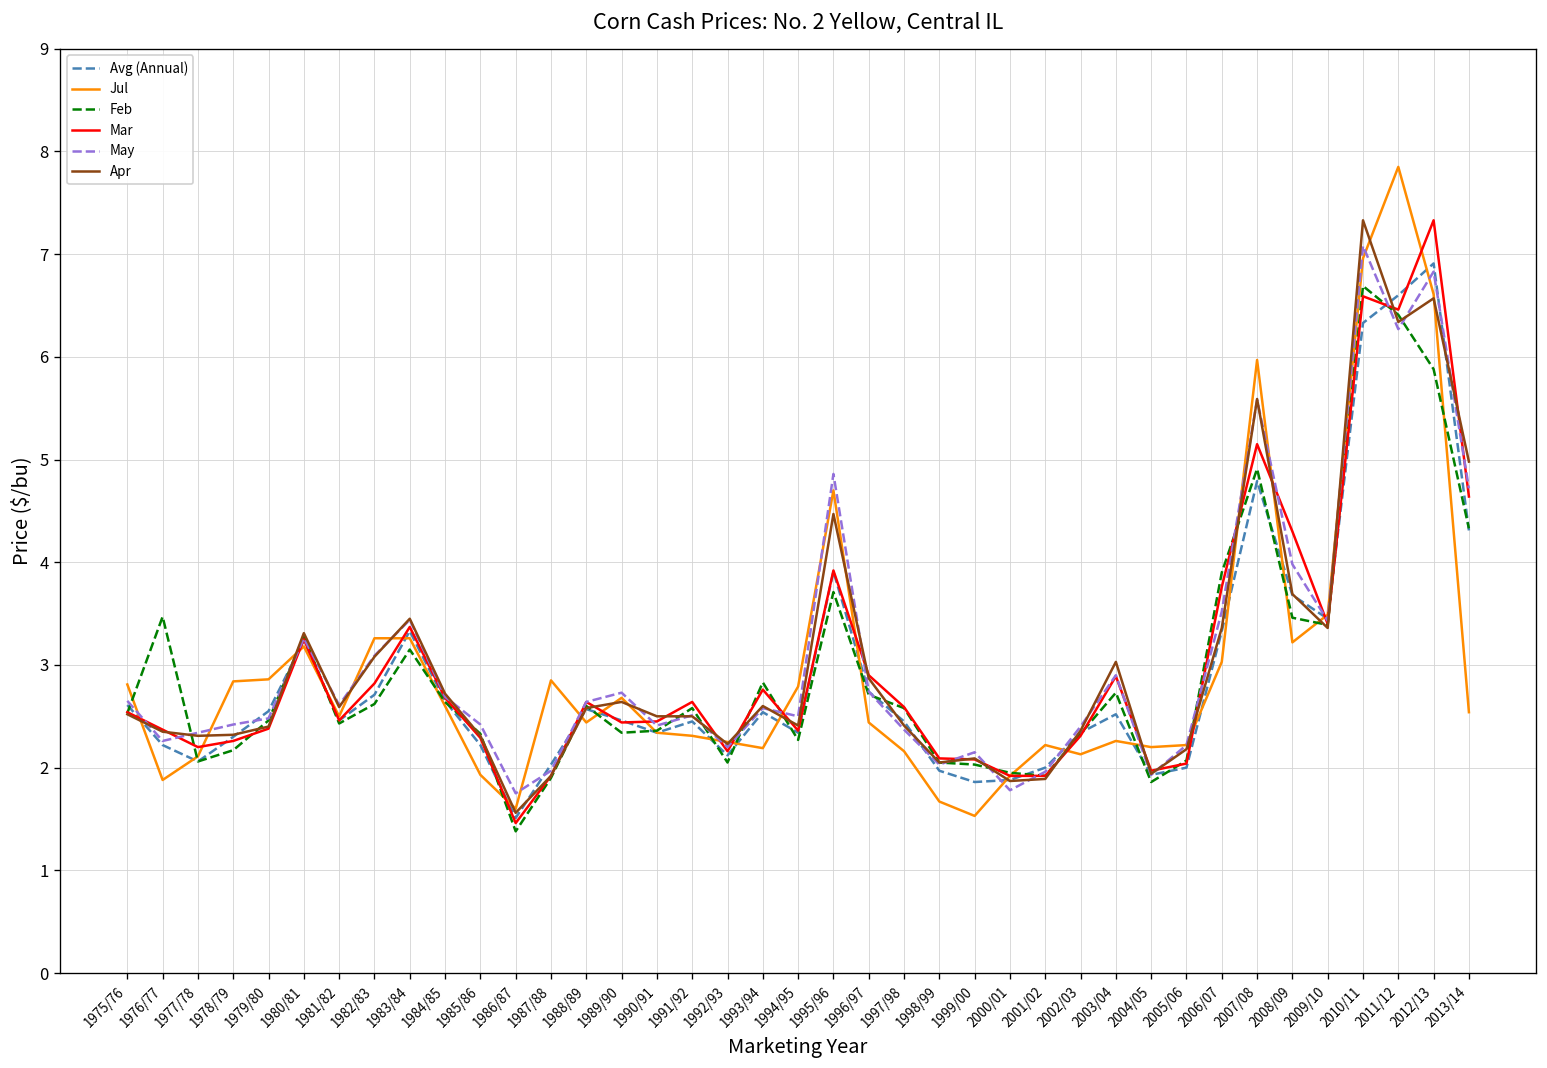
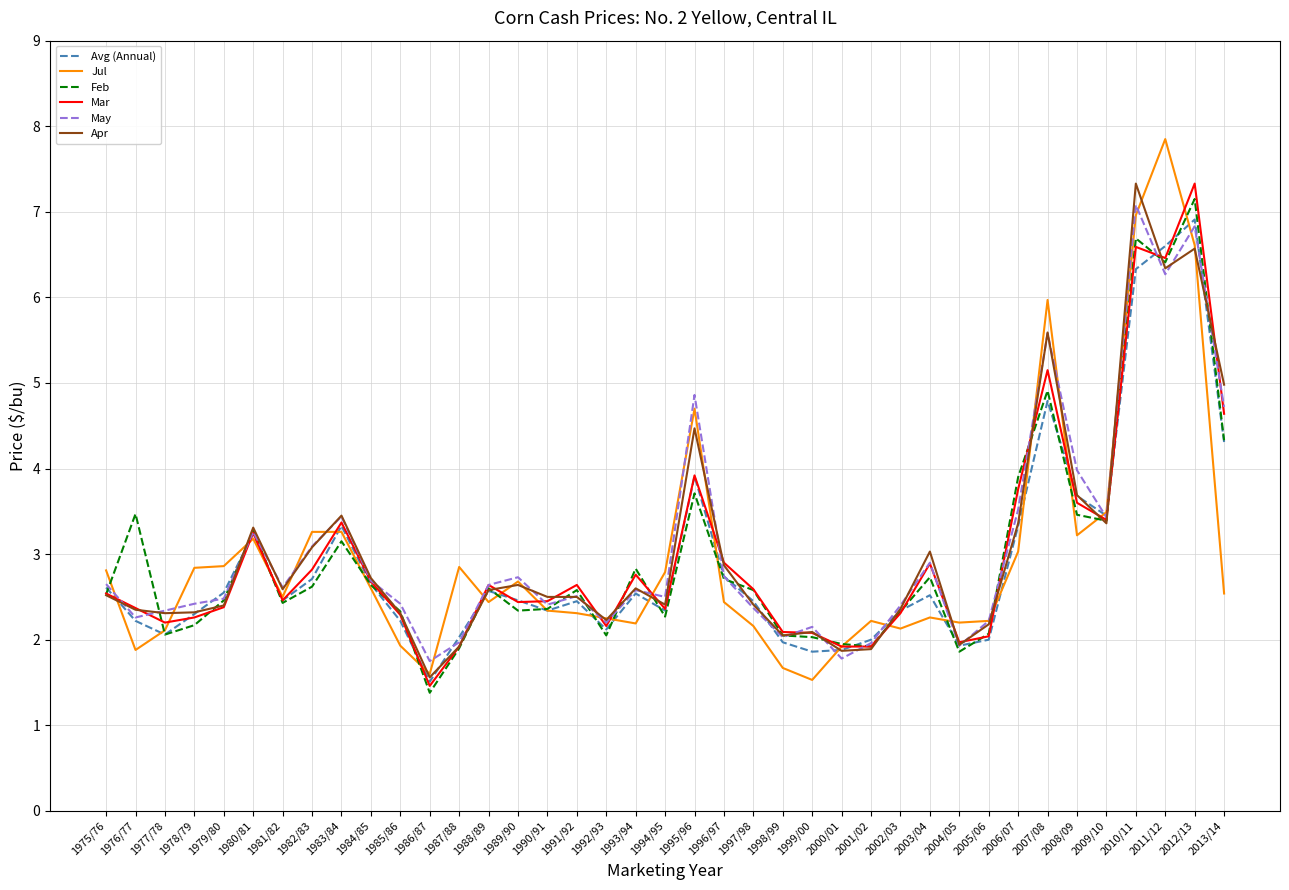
  {
    "Avg (Annual)": {
      "1975/76": 2.6,
      "1976/77": 2.2,
      "1979/80": 2.6,
      "1982/83": 2.7,
      "1983/84": 3.3,
      "1985/86": 2.2,
      "1986/87": 1.5,
      "1987/88": 2.0,
      "1991/92": 2.5,
      "1992/93": 2.1,
      "1993/94": 2.5,
      "1997/98": 2.5,
      "1998/99": 2.0,
      "1999/00": 1.9,
      "2001/02": 2.0,
      "2003/04": 2.5,
      "2005/06": 2.0,
      "2006/07": 3.3,
      "2007/08": 4.8,
      "2010/11": 6.3,
      "2011/12": 6.6,
      "2012/13": 6.9
    },
    "Jul": {
      "1975/76": 2.8,
      "1976/77": 1.9,
      "1977/78": 2.1,
      "1978/79": 2.8,
      "1979/80": 2.9,
      "1980/81": 3.2,
      "1981/82": 2.5,
      "1982/83": 3.3,
      "1983/84": 3.3,
      "1984/85": 2.6,
      "1985/86": 1.9,
      "1986/87": 1.6,
      "1987/88": 2.9,
      "1988/89": 2.4,
      "1989/90": 2.7,
      "1991/92": 2.3,
      "1993/94": 2.2,
      "1994/95": 2.8,
      "1995/96": 4.7,
      "1996/97": 2.4,
      "1997/98": 2.2,
      "1998/99": 1.7,
      "1999/00": 1.5,
      "2001/02": 2.2,
      "2002/03": 2.1,
      "2003/04": 2.3,
      "2004/05": 2.2,
      "2006/07": 3.0,
      "2007/08": 6.0,
      "2008/09": 3.2,
      "2009/10": 3.5,
      "2010/11": 7.0,
      "2011/12": 7.9,
      "2012/13": 6.6,
      "2013/14": 2.5
    },
    "Feb": {
      "1976/77": 3.5,
      "1978/79": 2.2,
      "1981/82": 2.4,
      "1982/83": 2.6,
      "1983/84": 3.2,
      "1986/87": 1.4,
      "1989/90": 2.3,
      "1991/92": 2.6,
      "1992/93": 2.1,
      "1993/94": 2.8,
      "1994/95": 2.3,
      "1995/96": 3.7,
      "1999/00": 2.0,
      "2000/01": 2.0,
      "2003/04": 2.7,
      "2004/05": 1.9,
      "2005/06": 2.1,
      "2006/07": 3.9,
      "2007/08": 4.9,
      "2008/09": 3.5,
      "2010/11": 6.7,
      "2011/12": 6.4,
-     "2012/13": 5.9
+     "2012/13": 7.2
    },
    "Mar": {
      "1977/78": 2.2,
      "1978/79": 2.3,
      "1982/83": 2.8,
      "1983/84": 3.4,
      "1986/87": 1.5,
      "1990/91": 2.5,
      "1991/92": 2.6,
      "1992/93": 2.2,
      "1993/94": 2.8,
      "1996/97": 2.9,
      "1998/99": 2.1,
      "2005/06": 2.0,
      "2006/07": 3.8,
      "2007/08": 5.2,
-     "2008/09": 4.3,
+     "2008/09": 3.6,
      "2010/11": 6.6,
      "2011/12": 6.5,
      "2012/13": 7.3,
      "2013/14": 4.6
    },
    "May": {
      "1975/76": 2.7,
      "1976/77": 2.3,
      "1977/78": 2.3,
      "1978/79": 2.4,
      "1985/86": 2.4,
      "1986/87": 1.8,
      "1987/88": 2.0,
      "1989/90": 2.7,
      "1990/91": 2.4,
      "1992/93": 2.2,
      "1994/95": 2.5,
      "1995/96": 4.9,
      "1997/98": 2.4,
      "1999/00": 2.2,
      "2000/01": 1.8,
      "2001/02": 2.0,
      "2002/03": 2.4,
      "2006/07": 3.5,
      "2008/09": 4.0,
      "2010/11": 7.1,
      "2011/12": 6.3,
      "2012/13": 6.8,
      "2013/14": 4.7
    },
    "Apr": {
      "1977/78": 2.3,
      "1980/81": 3.3,
      "1984/85": 2.7,
      "1986/87": 1.6,
      "1989/90": 2.6,
      "1990/91": 2.5,
      "1994/95": 2.4,
      "1995/96": 4.5,
      "1996/97": 2.9,
      "1997/98": 2.4,
      "2003/04": 3.0,
      "2005/06": 2.2,
      "2006/07": 3.4,
      "2010/11": 7.3,
      "2011/12": 6.3,
      "2012/13": 6.6,
      "2013/14": 5.0
    }
  }
